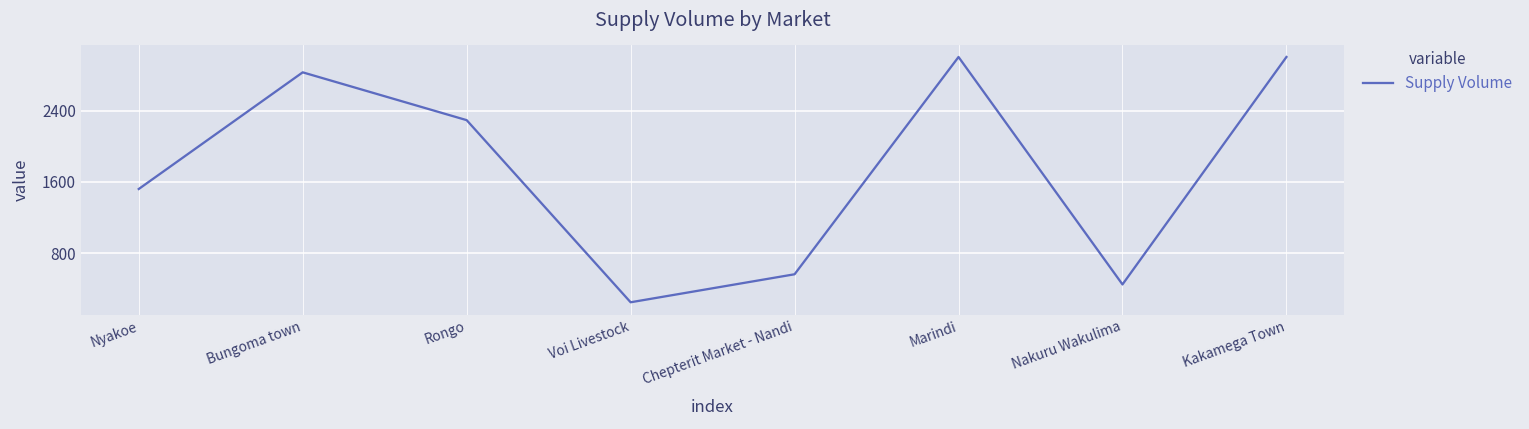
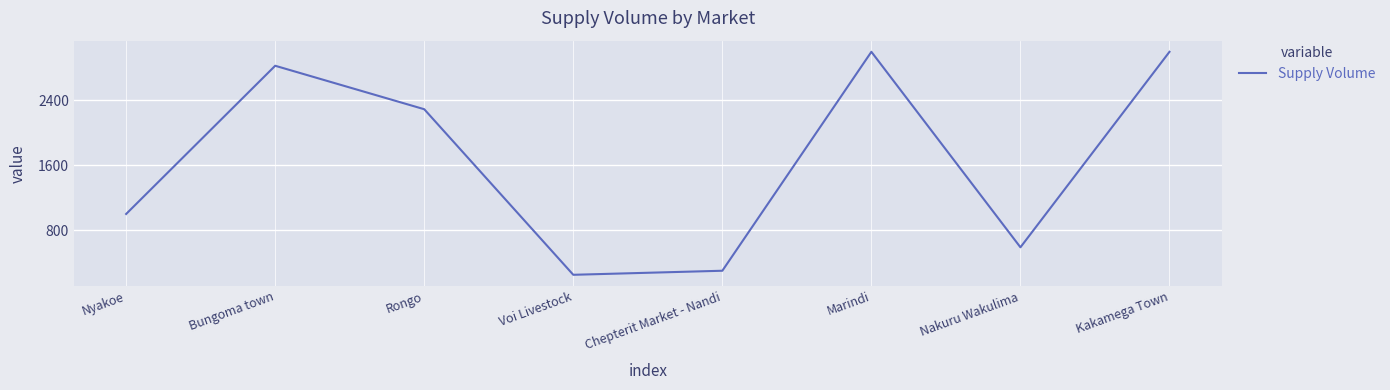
  {
-   "Nyakoe": 1500,
+   "Nyakoe": 1000,
    "Bungoma town": 2800,
    "Rongo": 2300,
    "Voi Livestock": 300,
-   "Chepterit Market - Nandi": 600,
+   "Chepterit Market - Nandi": 300,
    "Marindi": 3000,
-   "Nakuru Wakulima": 500,
+   "Nakuru Wakulima": 600,
    "Kakamega Town": 3000
  }
